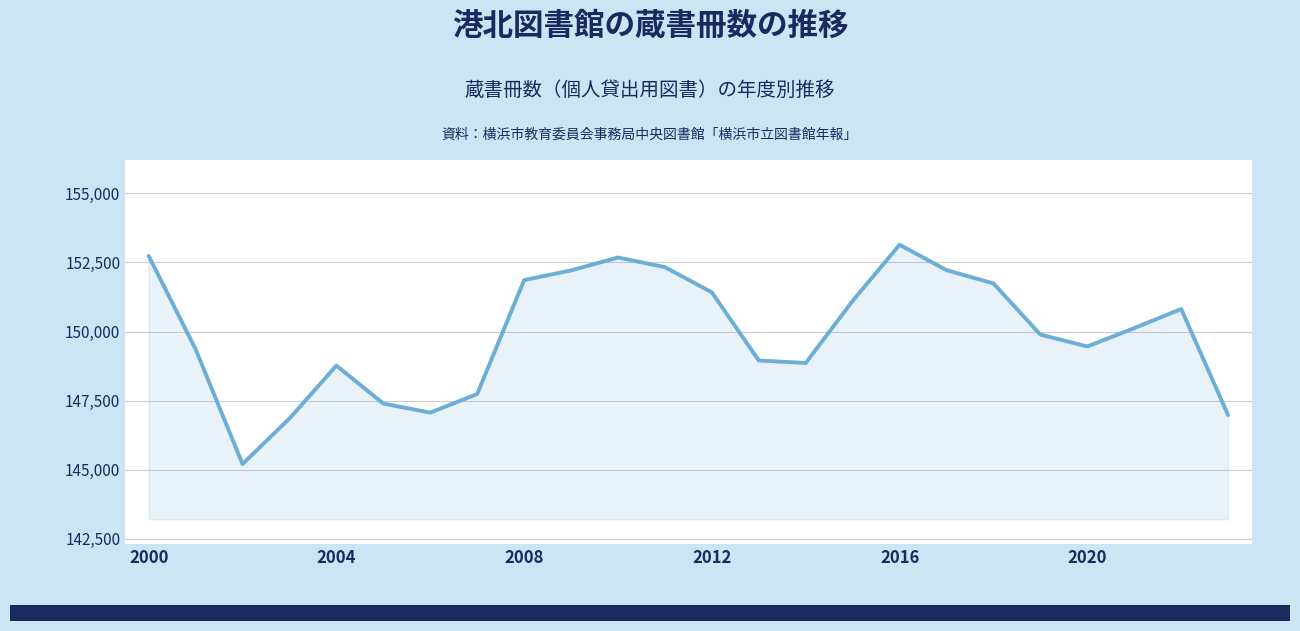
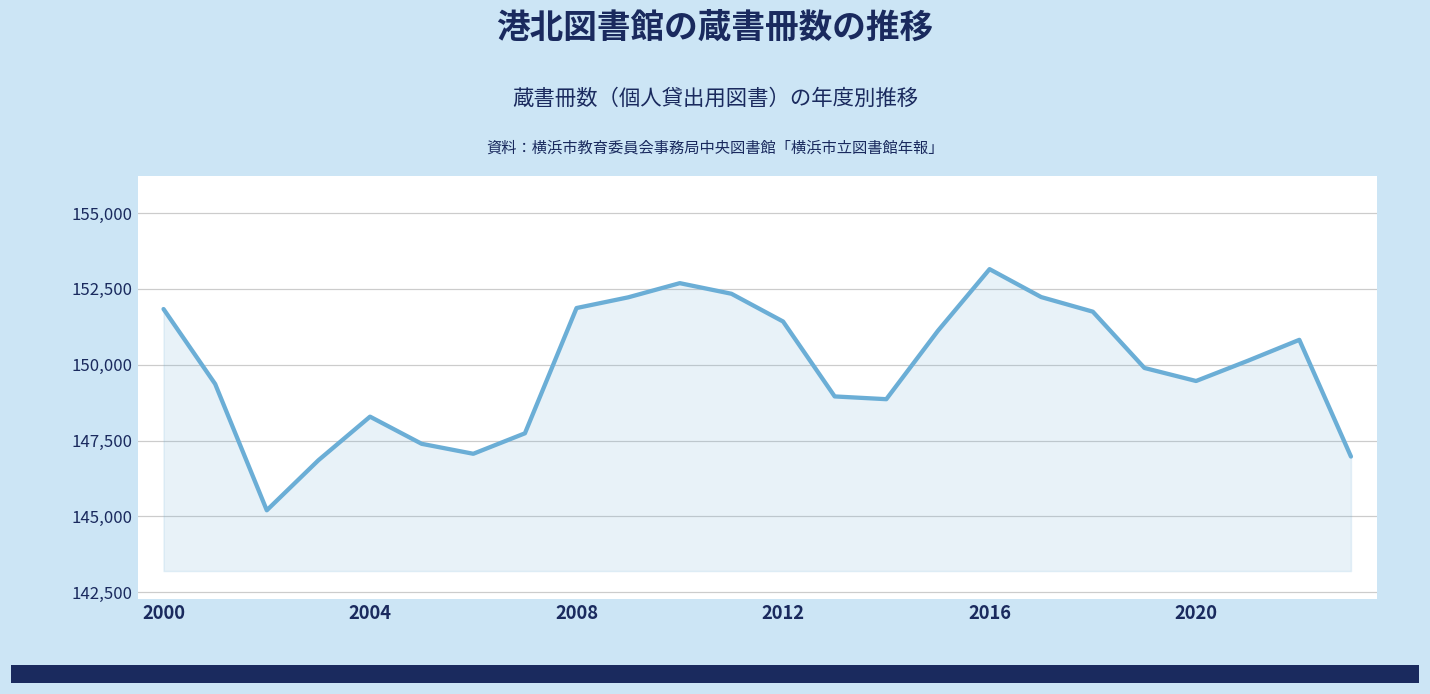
  {
-   "2000": "152,700",
-   "2004": "148,800",
+   "2000": "151,800",
+   "2004": "148,300",
    "2008": "151,900",
    "2012": "151,400",
    "2016": "153,100",
    "2020": "149,500"
  }
